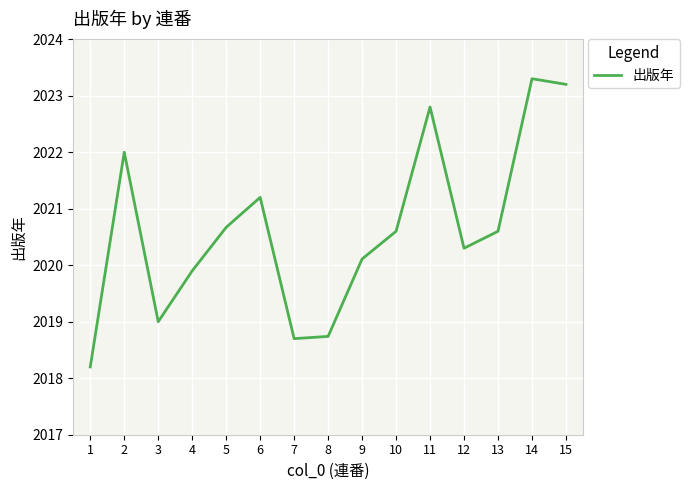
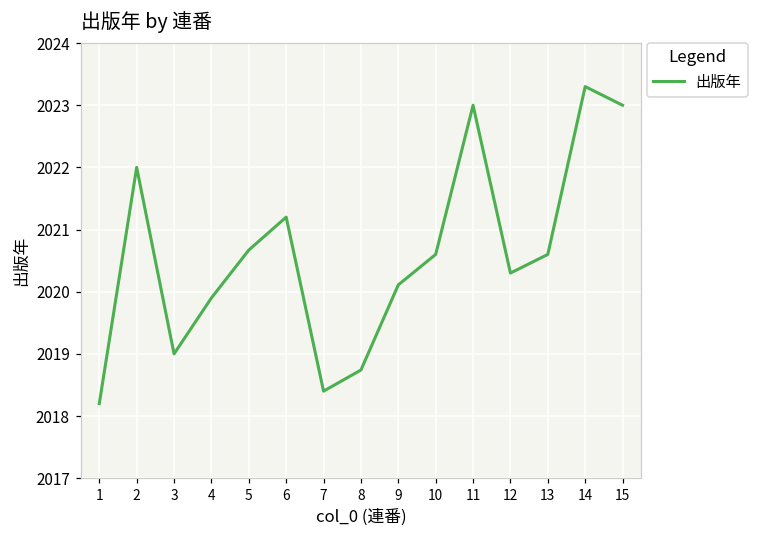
  {
    "1": 2018.2,
    "2": 2022.0,
    "3": 2019.0,
    "4": 2019.9,
    "5": 2020.7,
    "6": 2021.2,
-   "7": 2018.7,
+   "7": 2018.4,
    "8": 2018.7,
    "9": 2020.1,
    "10": 2020.6,
-   "11": 2022.8,
+   "11": 2023.0,
    "12": 2020.3,
    "13": 2020.6,
    "14": 2023.3,
-   "15": 2023.2
+   "15": 2023.0
  }
